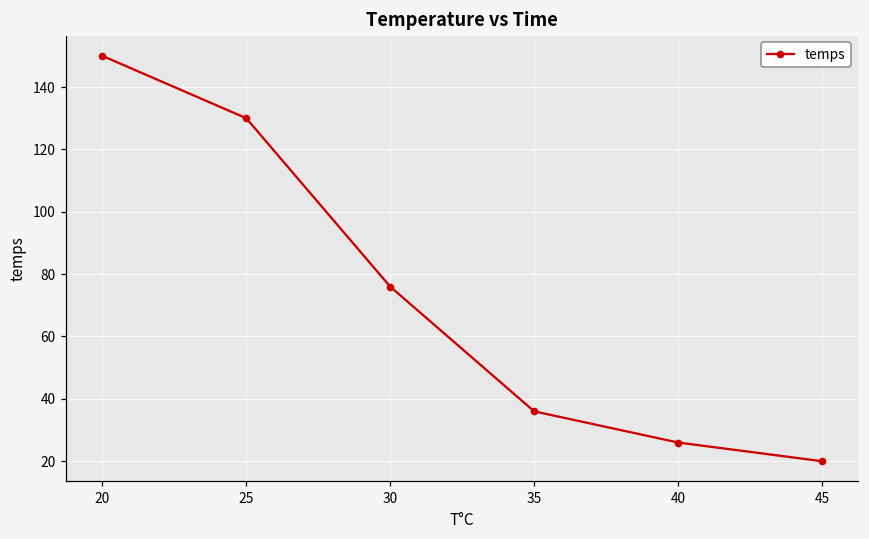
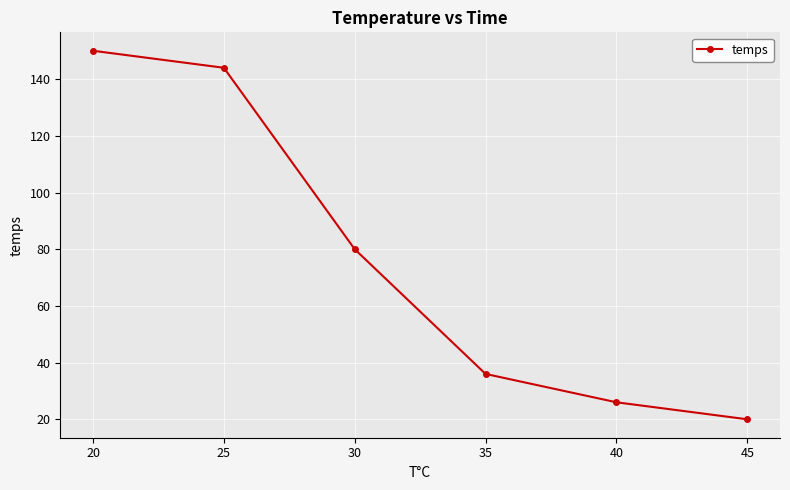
  {
    "20": 150,
-   "25": 130,
-   "30": 76,
+   "25": 144,
+   "30": 80,
    "35": 36,
    "40": 26,
    "45": 20
  }
